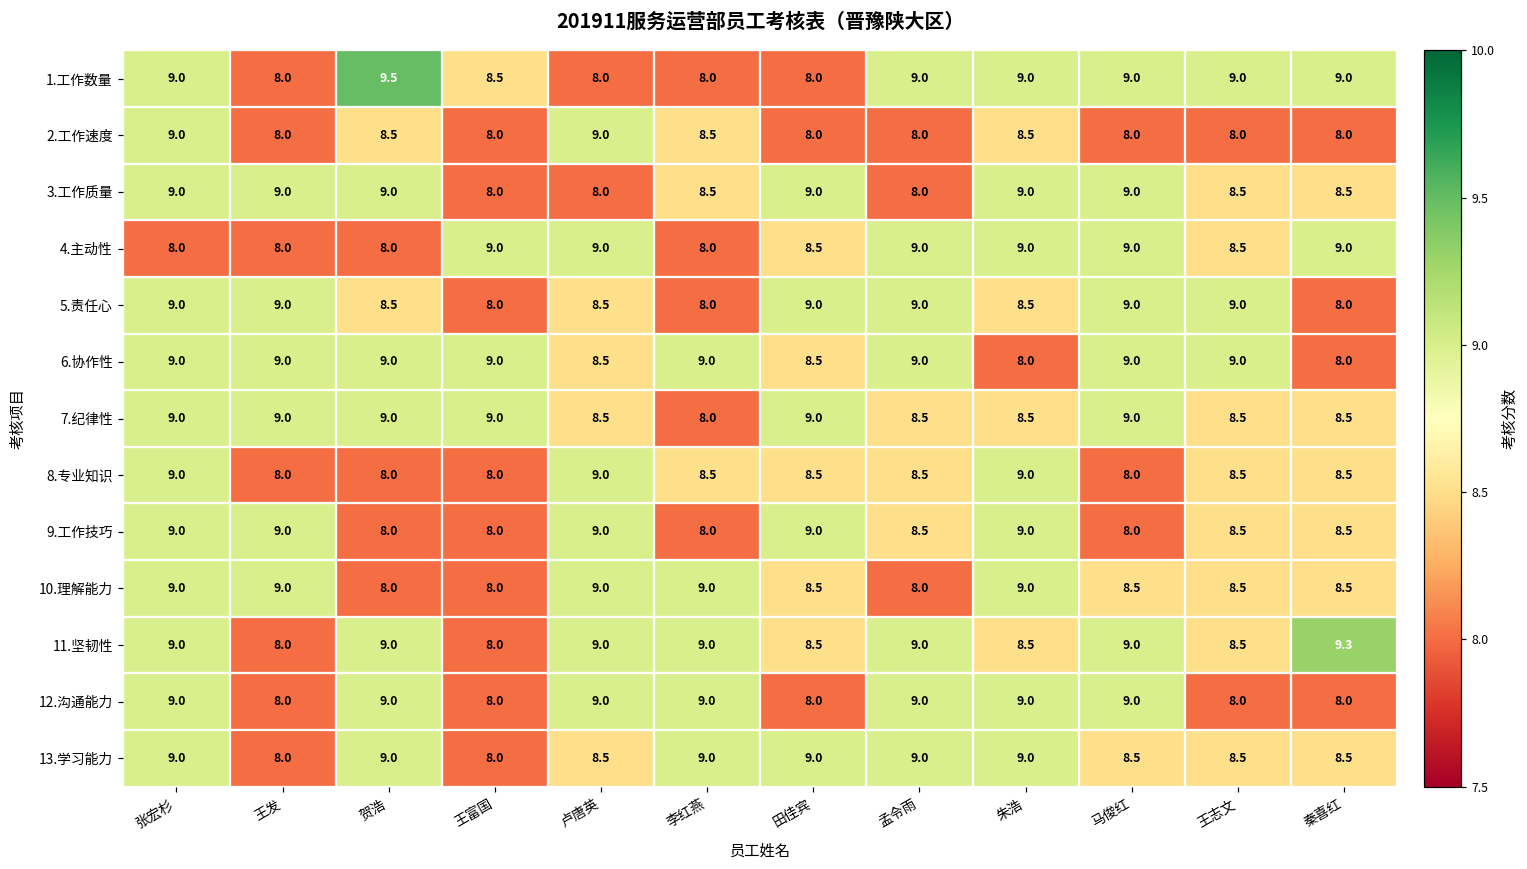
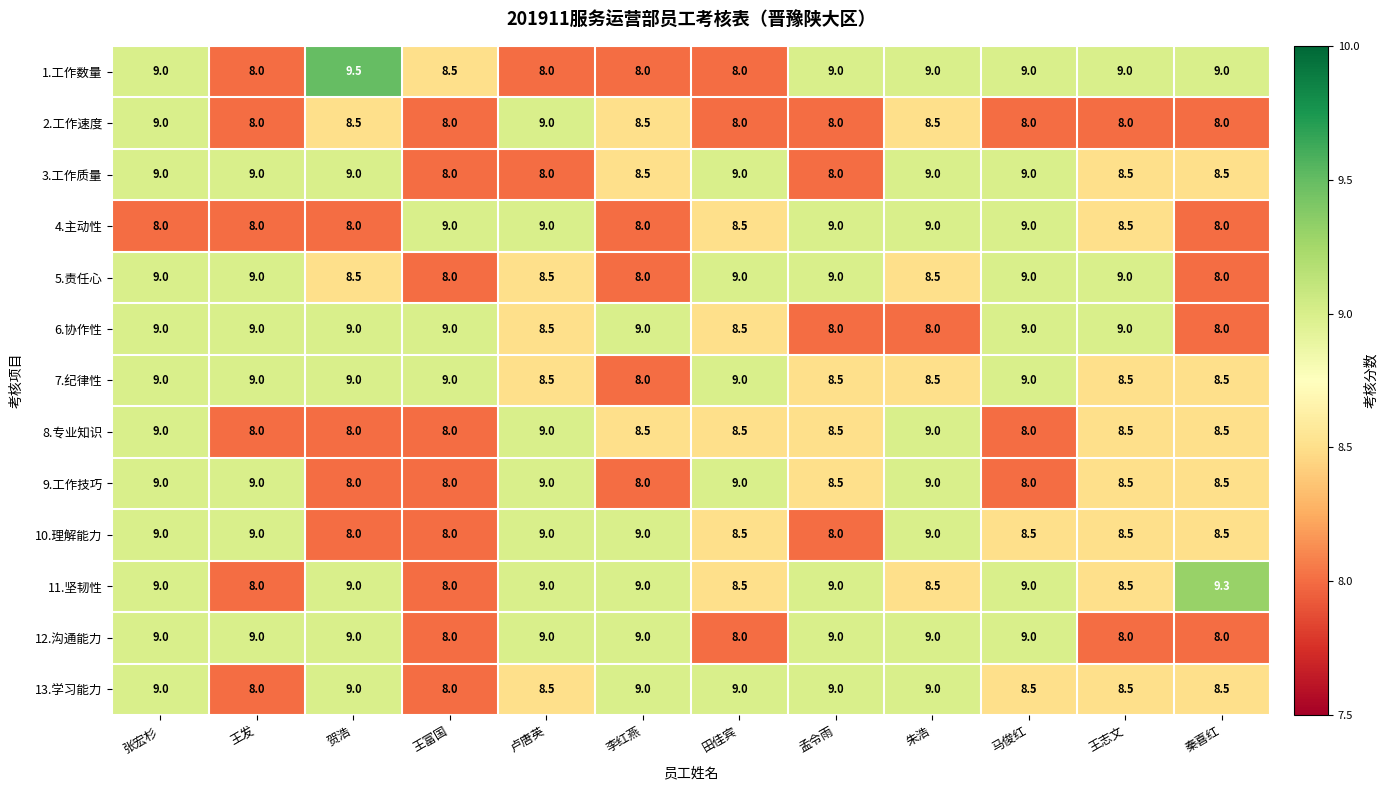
  {
    "1.工作数量": {
      "张宏杉": 9.0,
      "王发": 8.0,
      "贺浩": 9.5,
      "王富国": 8.5,
      "卢唐英": 8.0,
      "李红燕": 8.0,
      "田佳宾": 8.0,
      "孟令雨": 9.0,
      "朱浩": 9.0,
      "马俊红": 9.0,
      "王志文": 9.0,
      "秦喜红": 9.0
    },
    "2.工作速度": {
      "张宏杉": 9.0,
      "王发": 8.0,
      "贺浩": 8.5,
      "王富国": 8.0,
      "卢唐英": 9.0,
      "李红燕": 8.5,
      "田佳宾": 8.0,
      "孟令雨": 8.0,
      "朱浩": 8.5,
      "马俊红": 8.0,
      "王志文": 8.0,
      "秦喜红": 8.0
    },
    "3.工作质量": {
      "张宏杉": 9.0,
      "王发": 9.0,
      "贺浩": 9.0,
      "王富国": 8.0,
      "卢唐英": 8.0,
      "李红燕": 8.5,
      "田佳宾": 9.0,
      "孟令雨": 8.0,
      "朱浩": 9.0,
      "马俊红": 9.0,
      "王志文": 8.5,
      "秦喜红": 8.5
    },
    "4.主动性": {
      "张宏杉": 8.0,
      "王发": 8.0,
      "贺浩": 8.0,
      "王富国": 9.0,
      "卢唐英": 9.0,
      "李红燕": 8.0,
      "田佳宾": 8.5,
      "孟令雨": 9.0,
      "朱浩": 9.0,
      "马俊红": 9.0,
      "王志文": 8.5,
-     "秦喜红": 9.0
+     "秦喜红": 8.0
    },
    "5.责任心": {
      "张宏杉": 9.0,
      "王发": 9.0,
      "贺浩": 8.5,
      "王富国": 8.0,
      "卢唐英": 8.5,
      "李红燕": 8.0,
      "田佳宾": 9.0,
      "孟令雨": 9.0,
      "朱浩": 8.5,
      "马俊红": 9.0,
      "王志文": 9.0,
      "秦喜红": 8.0
    },
    "6.协作性": {
      "张宏杉": 9.0,
      "王发": 9.0,
      "贺浩": 9.0,
      "王富国": 9.0,
      "卢唐英": 8.5,
      "李红燕": 9.0,
      "田佳宾": 8.5,
-     "孟令雨": 9.0,
+     "孟令雨": 8.0,
      "朱浩": 8.0,
      "马俊红": 9.0,
      "王志文": 9.0,
      "秦喜红": 8.0
    },
    "7.纪律性": {
      "张宏杉": 9.0,
      "王发": 9.0,
      "贺浩": 9.0,
      "王富国": 9.0,
      "卢唐英": 8.5,
      "李红燕": 8.0,
      "田佳宾": 9.0,
      "孟令雨": 8.5,
      "朱浩": 8.5,
      "马俊红": 9.0,
      "王志文": 8.5,
      "秦喜红": 8.5
    },
    "8.专业知识": {
      "张宏杉": 9.0,
      "王发": 8.0,
      "贺浩": 8.0,
      "王富国": 8.0,
      "卢唐英": 9.0,
      "李红燕": 8.5,
      "田佳宾": 8.5,
      "孟令雨": 8.5,
      "朱浩": 9.0,
      "马俊红": 8.0,
      "王志文": 8.5,
      "秦喜红": 8.5
    },
    "9.工作技巧": {
      "张宏杉": 9.0,
      "王发": 9.0,
      "贺浩": 8.0,
      "王富国": 8.0,
      "卢唐英": 9.0,
      "李红燕": 8.0,
      "田佳宾": 9.0,
      "孟令雨": 8.5,
      "朱浩": 9.0,
      "马俊红": 8.0,
      "王志文": 8.5,
      "秦喜红": 8.5
    },
    "10.理解能力": {
      "张宏杉": 9.0,
      "王发": 9.0,
      "贺浩": 8.0,
      "王富国": 8.0,
      "卢唐英": 9.0,
      "李红燕": 9.0,
      "田佳宾": 8.5,
      "孟令雨": 8.0,
      "朱浩": 9.0,
      "马俊红": 8.5,
      "王志文": 8.5,
      "秦喜红": 8.5
    },
    "11.坚韧性": {
      "张宏杉": 9.0,
      "王发": 8.0,
      "贺浩": 9.0,
      "王富国": 8.0,
      "卢唐英": 9.0,
      "李红燕": 9.0,
      "田佳宾": 8.5,
      "孟令雨": 9.0,
      "朱浩": 8.5,
      "马俊红": 9.0,
      "王志文": 8.5,
      "秦喜红": 9.3
    },
    "12.沟通能力": {
      "张宏杉": 9.0,
-     "王发": 8.0,
+     "王发": 9.0,
      "贺浩": 9.0,
      "王富国": 8.0,
      "卢唐英": 9.0,
      "李红燕": 9.0,
      "田佳宾": 8.0,
      "孟令雨": 9.0,
      "朱浩": 9.0,
      "马俊红": 9.0,
      "王志文": 8.0,
      "秦喜红": 8.0
    },
    "13.学习能力": {
      "张宏杉": 9.0,
      "王发": 8.0,
      "贺浩": 9.0,
      "王富国": 8.0,
      "卢唐英": 8.5,
      "李红燕": 9.0,
      "田佳宾": 9.0,
      "孟令雨": 9.0,
      "朱浩": 9.0,
      "马俊红": 8.5,
      "王志文": 8.5,
      "秦喜红": 8.5
    }
  }
